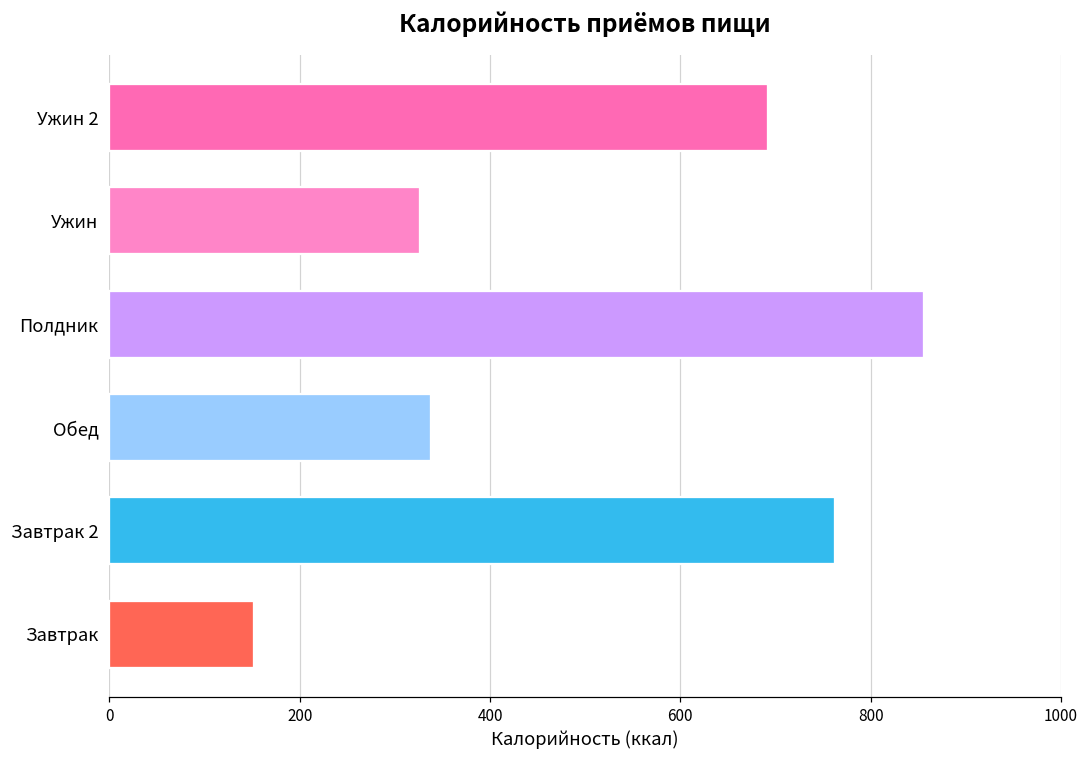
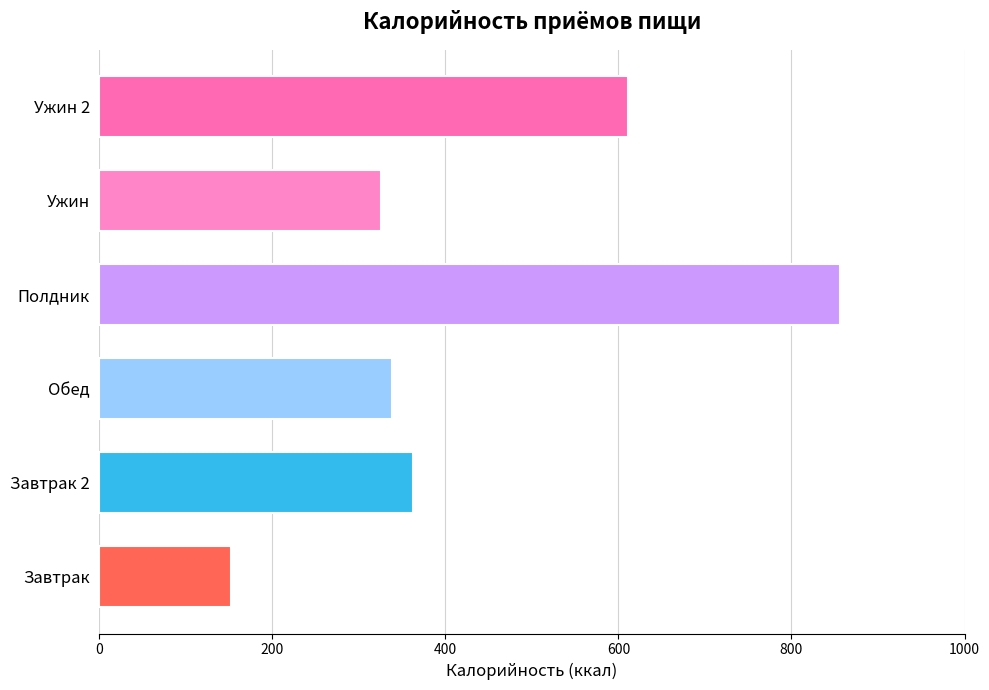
  {
-   "Ужин 2": 690,
+   "Ужин 2": 610,
    "Ужин": 330,
    "Полдник": 860,
    "Обед": 340,
-   "Завтрак 2": 760,
+   "Завтрак 2": 360,
    "Завтрак": 150
  }
